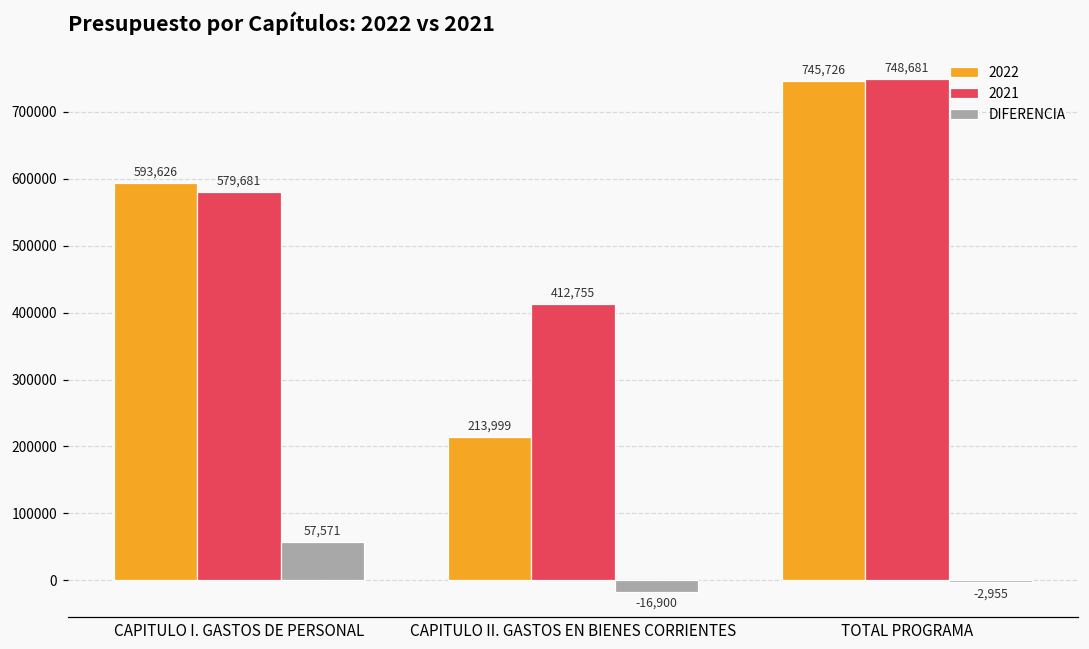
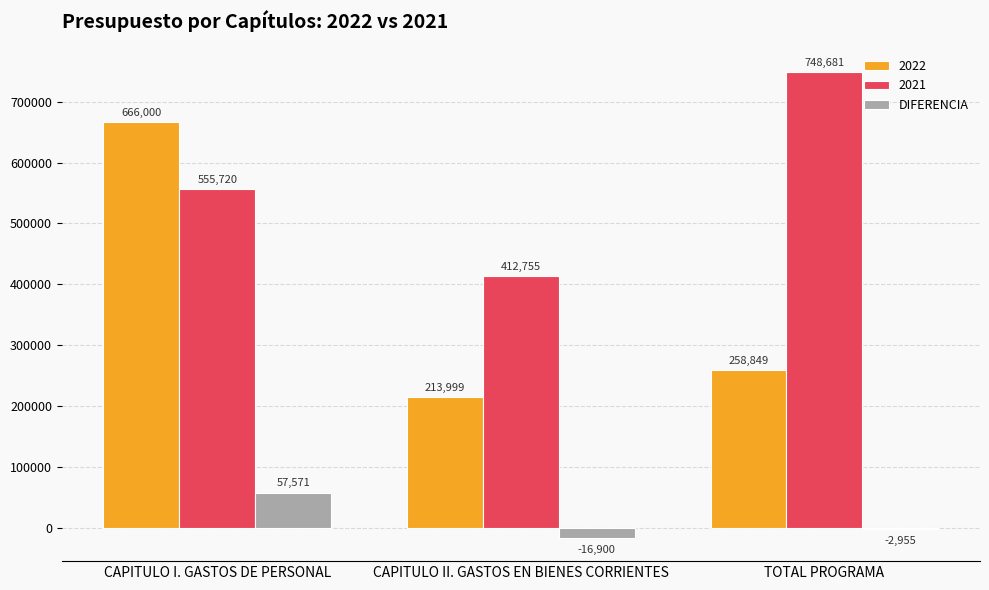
  {
    "2022": {
-     "CAPITULO I. GASTOS DE PERSONAL": "593,626",
+     "CAPITULO I. GASTOS DE PERSONAL": "666,000",
      "CAPITULO II. GASTOS EN BIENES CORRIENTES": "213,999",
-     "TOTAL PROGRAMA": "745,726"
+     "TOTAL PROGRAMA": "258,849"
    },
    "2021": {
-     "CAPITULO I. GASTOS DE PERSONAL": "579,681",
+     "CAPITULO I. GASTOS DE PERSONAL": "555,720",
      "CAPITULO II. GASTOS EN BIENES CORRIENTES": "412,755",
      "TOTAL PROGRAMA": "748,681"
    },
    "DIFERENCIA": {
      "CAPITULO I. GASTOS DE PERSONAL": "57,571",
      "CAPITULO II. GASTOS EN BIENES CORRIENTES": "-16,900",
      "TOTAL PROGRAMA": "-2,955"
    }
  }
